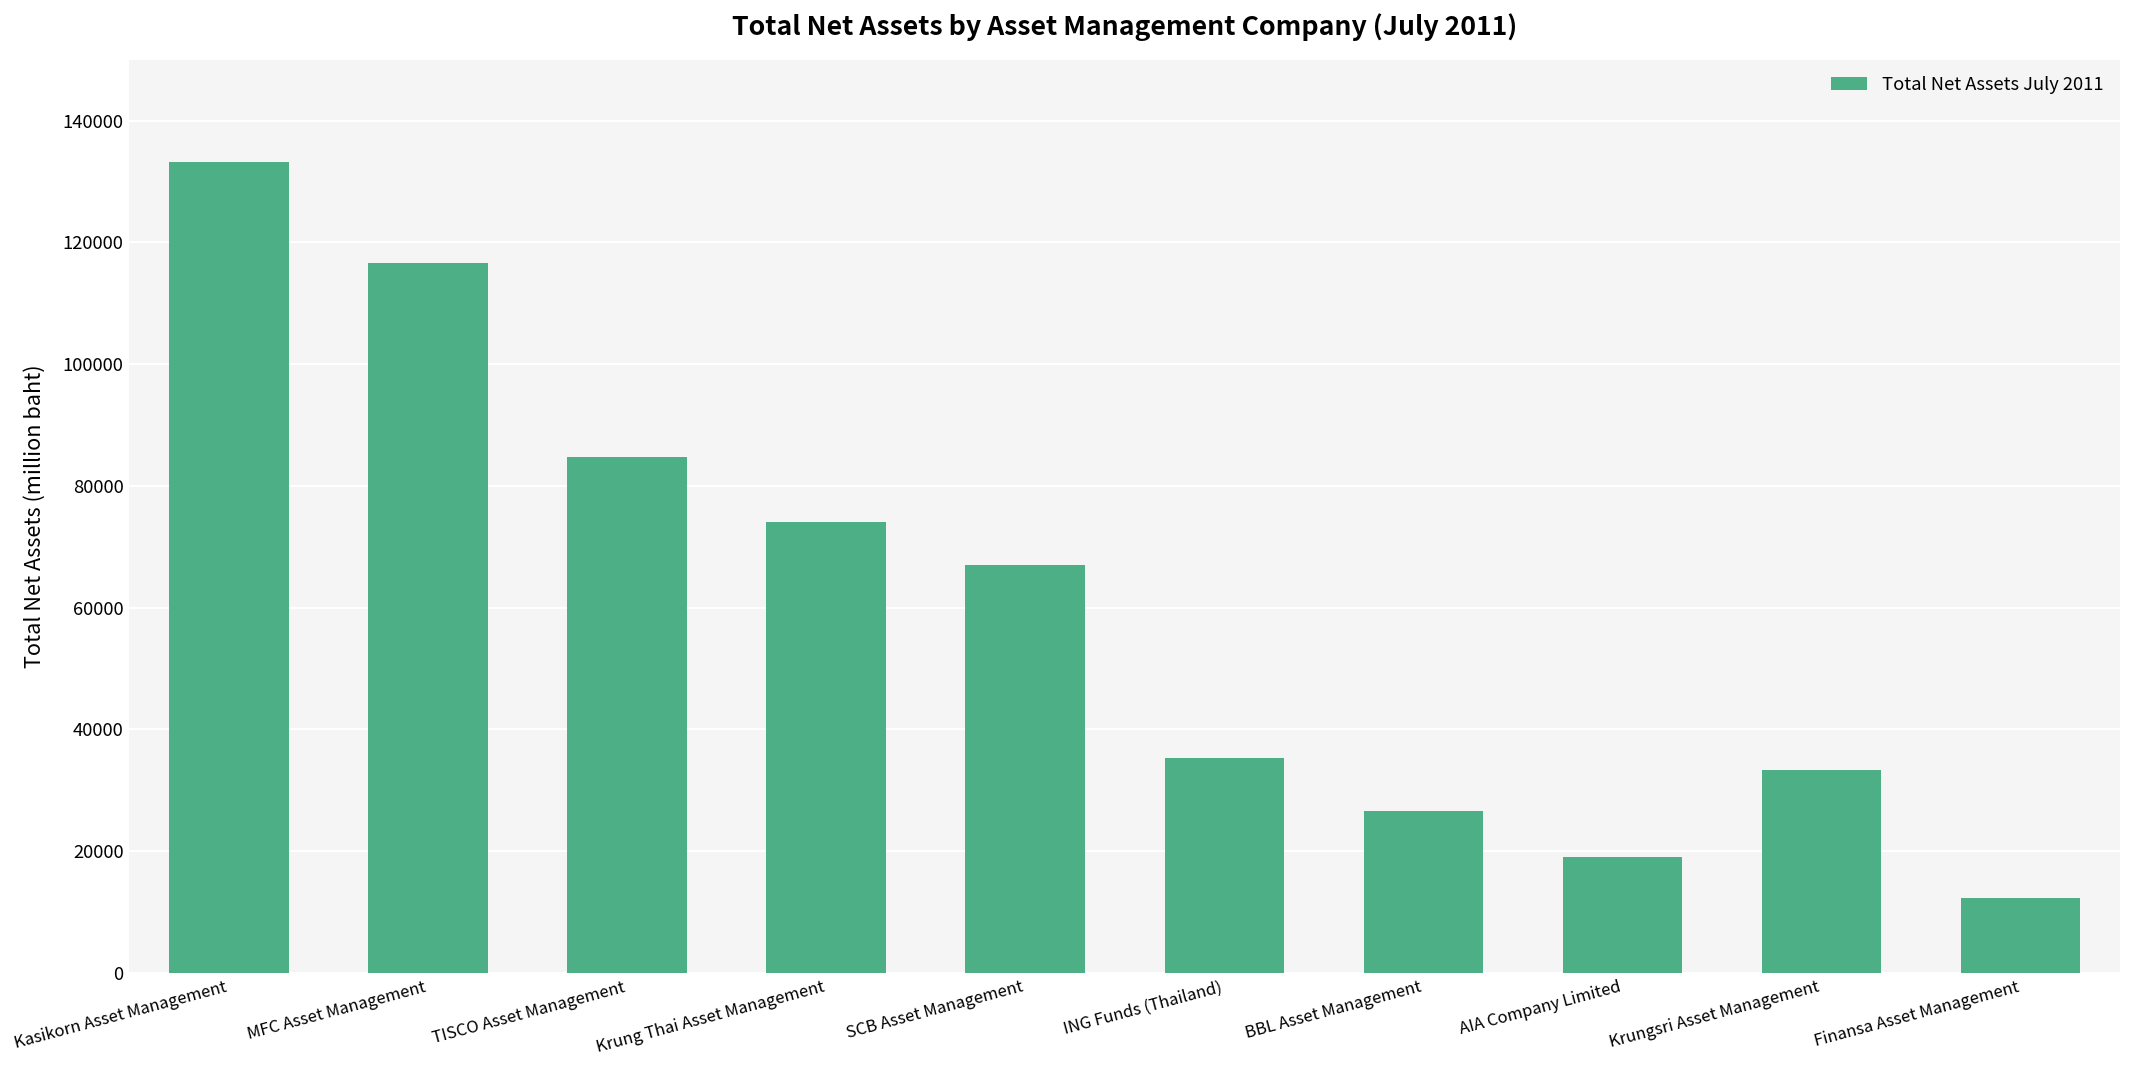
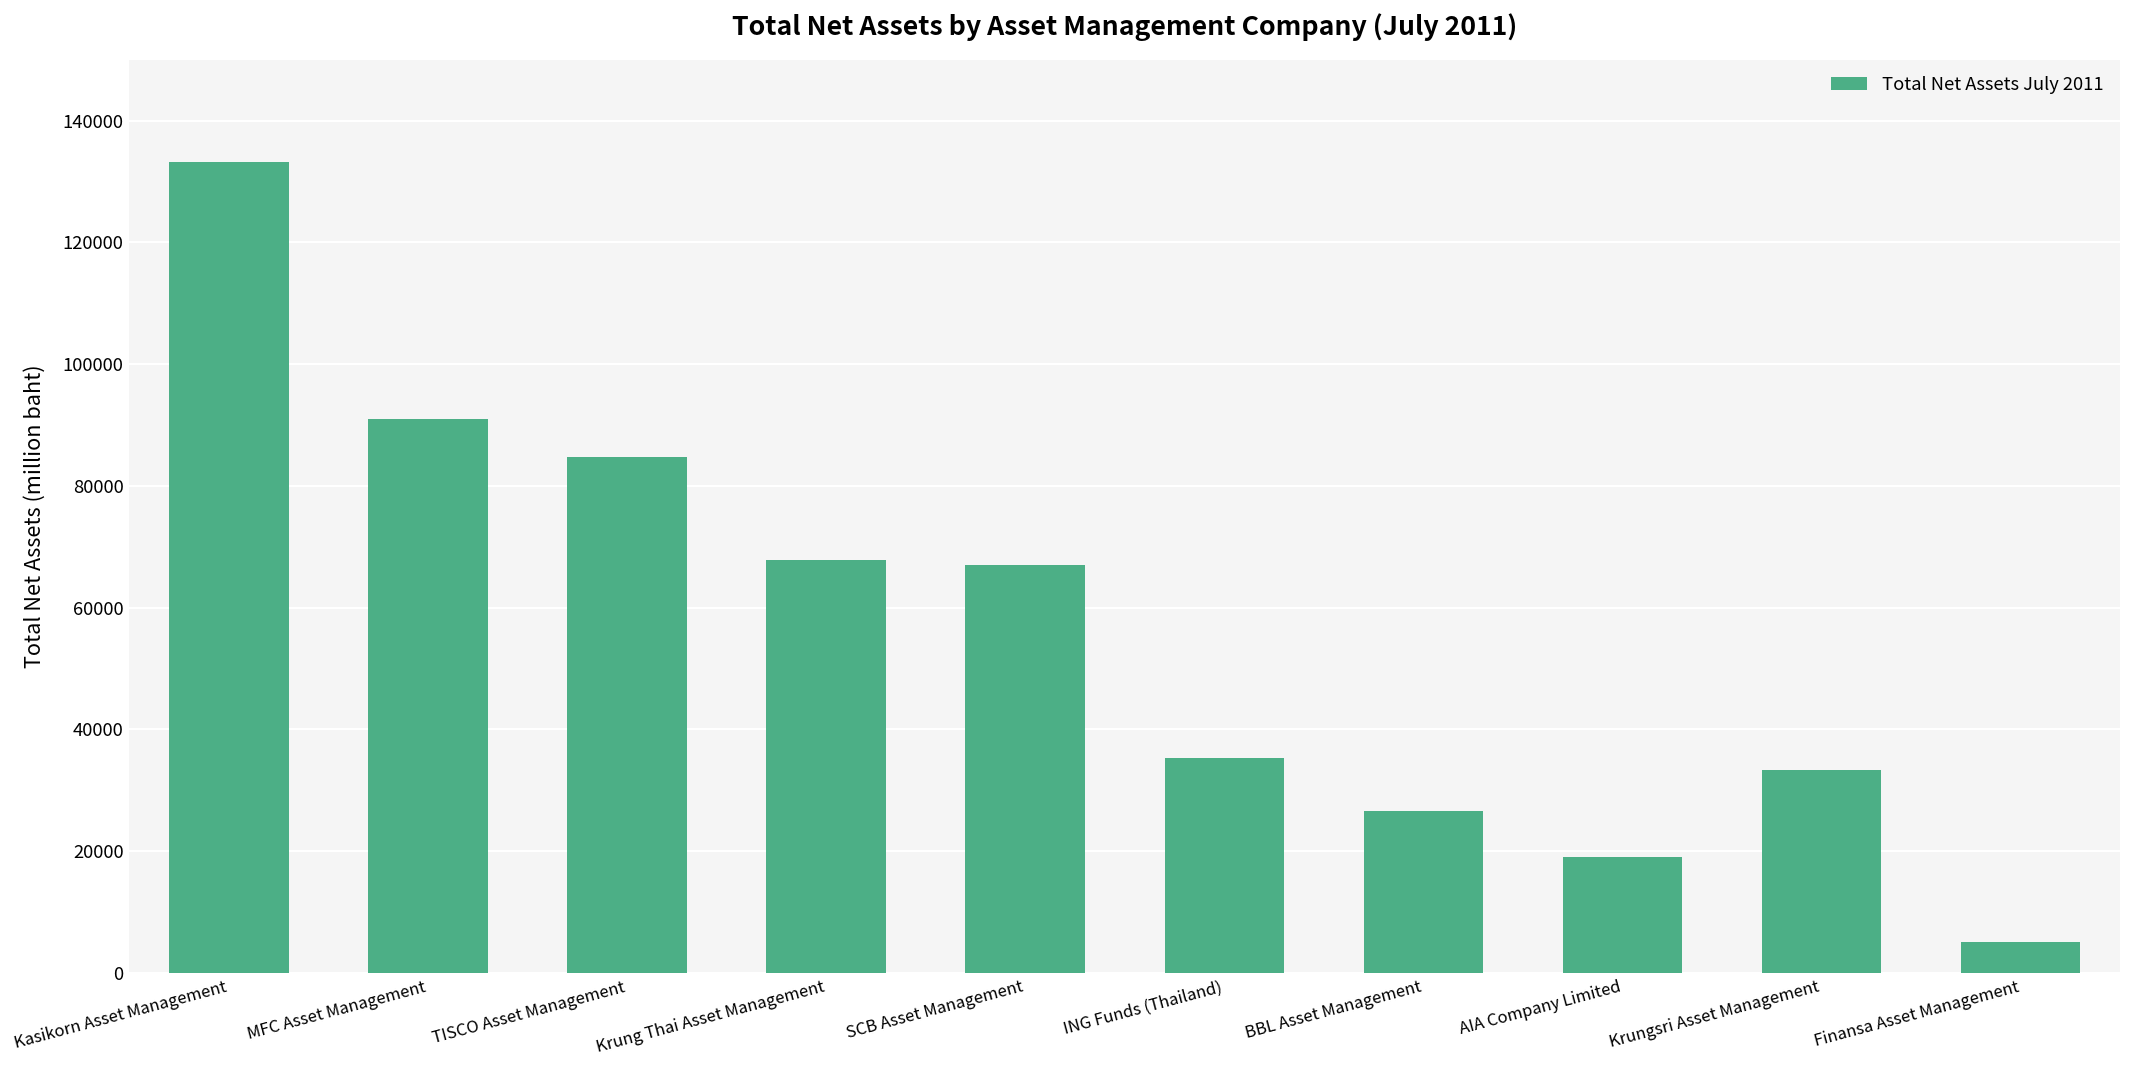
  {
    "Kasikorn Asset Management": 133000,
-   "MFC Asset Management": 117000,
+   "MFC Asset Management": 91000,
    "TISCO Asset Management": 85000,
-   "Krung Thai Asset Management": 74000,
+   "Krung Thai Asset Management": 68000,
    "SCB Asset Management": 67000,
    "ING Funds (Thailand)": 35000,
    "BBL Asset Management": 27000,
    "AIA Company Limited": 19000,
    "Krungsri Asset Management": 33000,
-   "Finansa Asset Management": 12000
+   "Finansa Asset Management": 5000
  }
